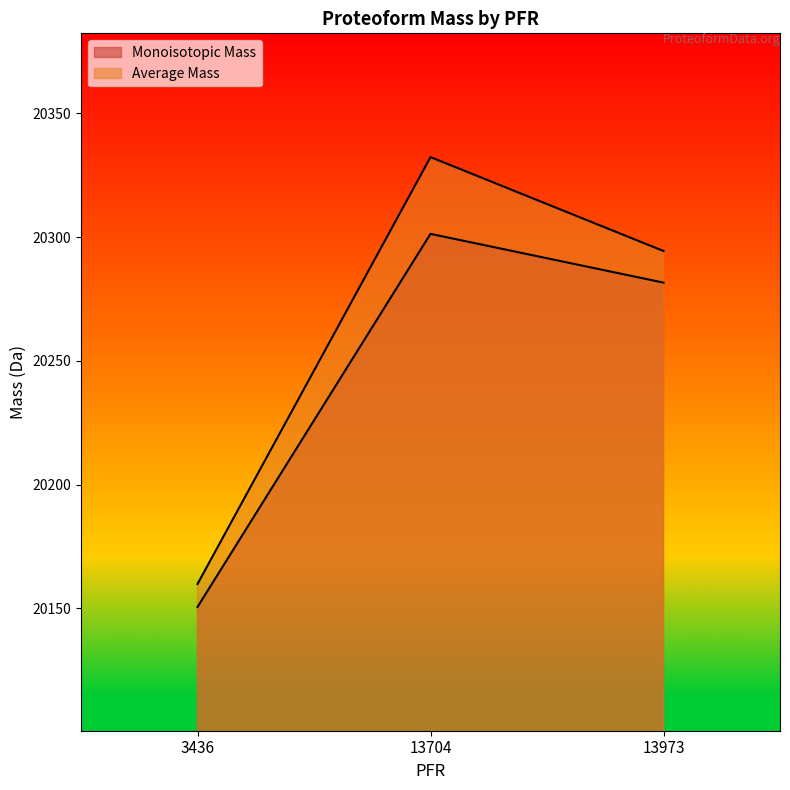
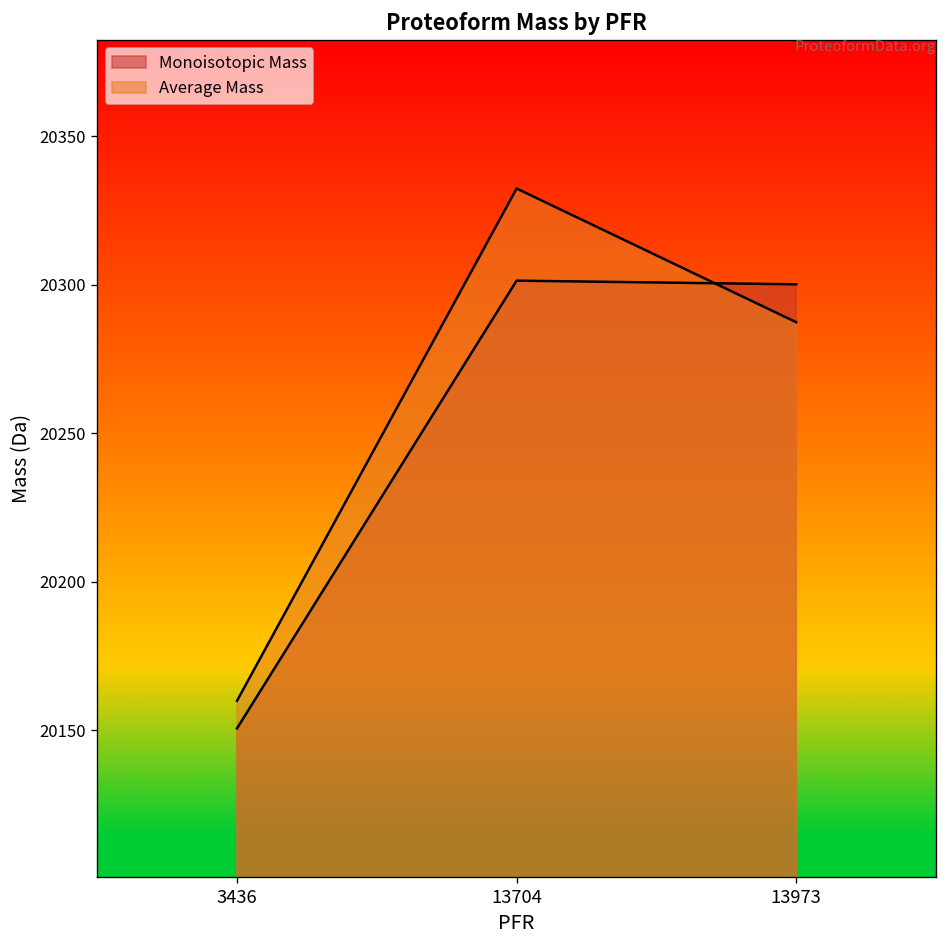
  {
    "Monoisotopic Mass": {
      "3436": 20151,
      "13704": 20301,
-     "13973": 20282
+     "13973": 20300
    },
    "Average Mass": {
      "3436": 20160,
      "13704": 20332,
-     "13973": 20294
+     "13973": 20287
    }
  }
